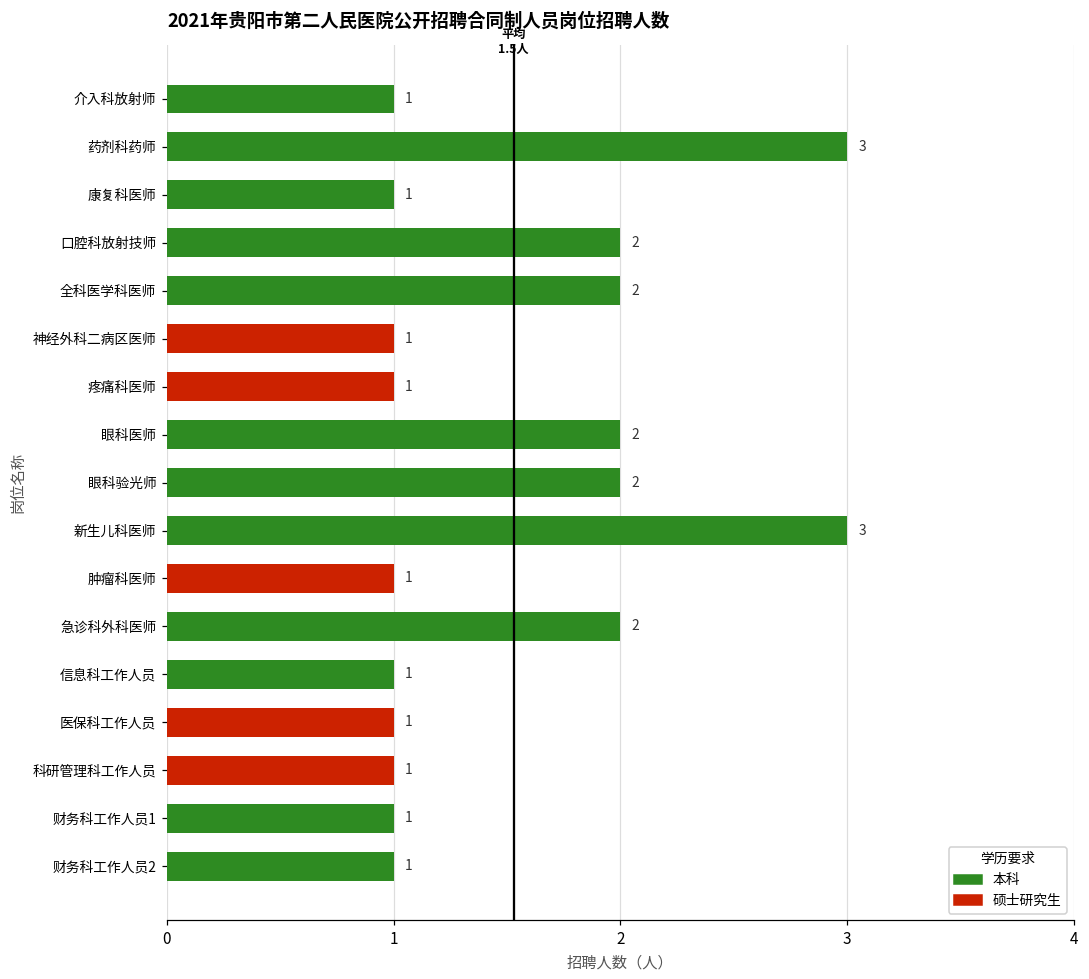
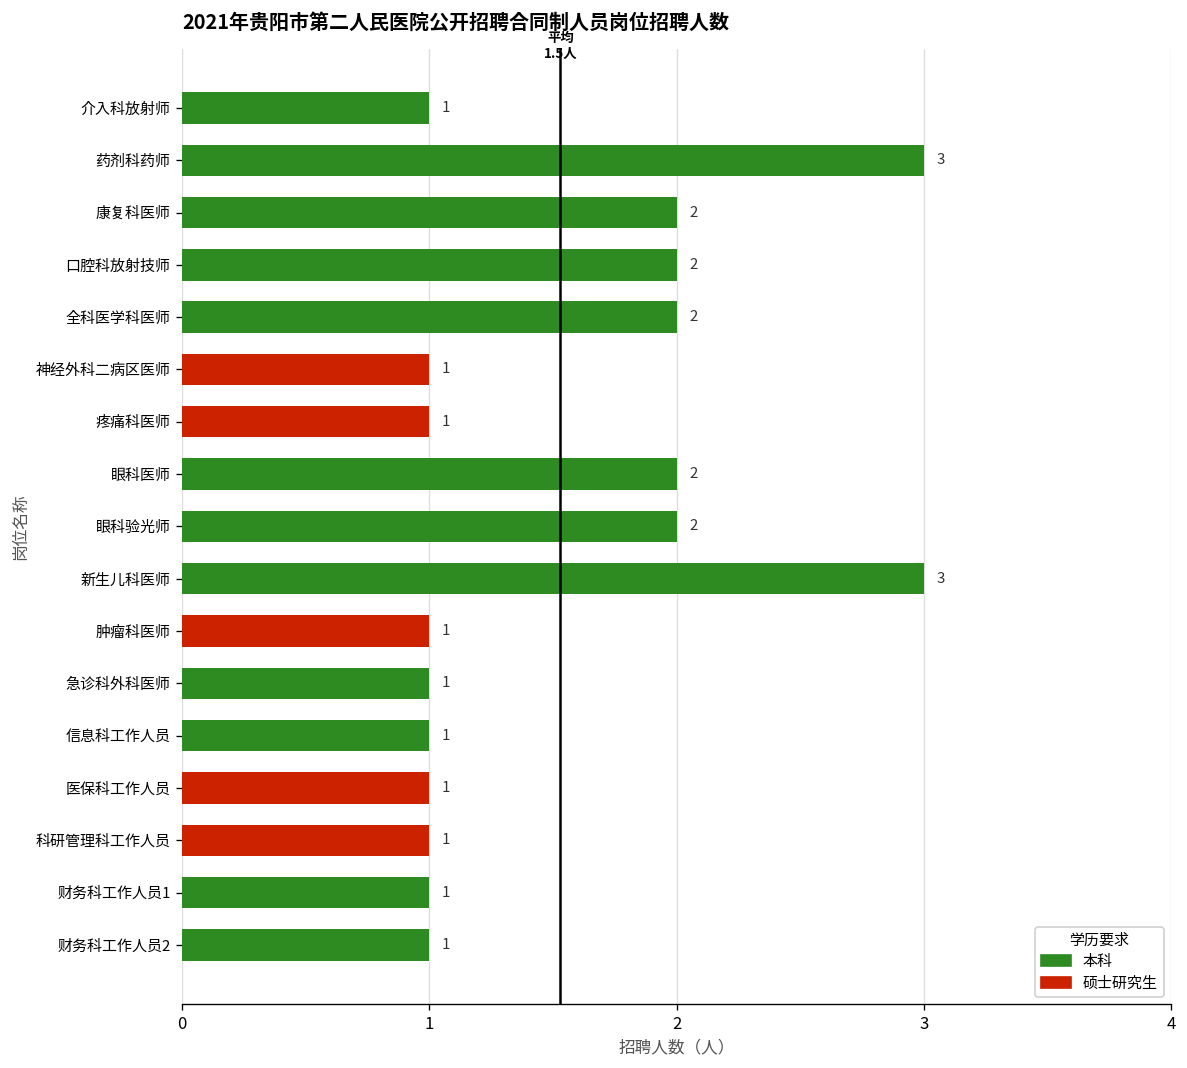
  {
    "介入科放射师": 1,
    "药剂科药师": 3,
-   "康复科医师": 1,
+   "康复科医师": 2,
    "口腔科放射技师": 2,
    "全科医学科医师": 2,
    "神经外科二病区医师": 1,
    "疼痛科医师": 1,
    "眼科医师": 2,
    "眼科验光师": 2,
    "新生儿科医师": 3,
    "肿瘤科医师": 1,
-   "急诊科外科医师": 2,
+   "急诊科外科医师": 1,
    "信息科工作人员": 1,
    "医保科工作人员": 1,
    "科研管理科工作人员": 1,
    "财务科工作人员1": 1,
    "财务科工作人员2": 1
  }
